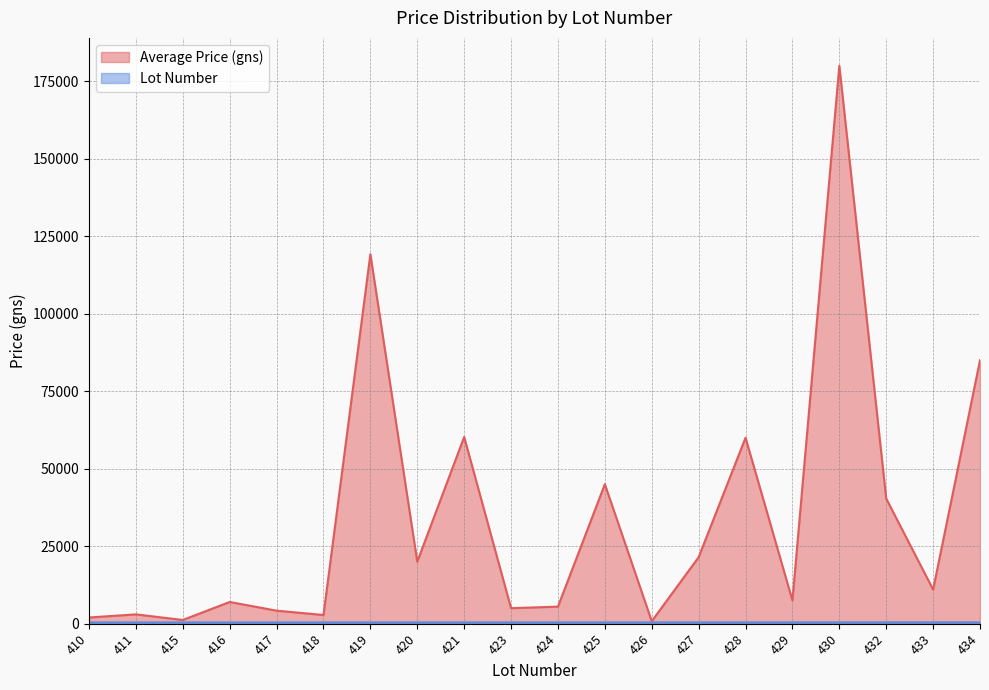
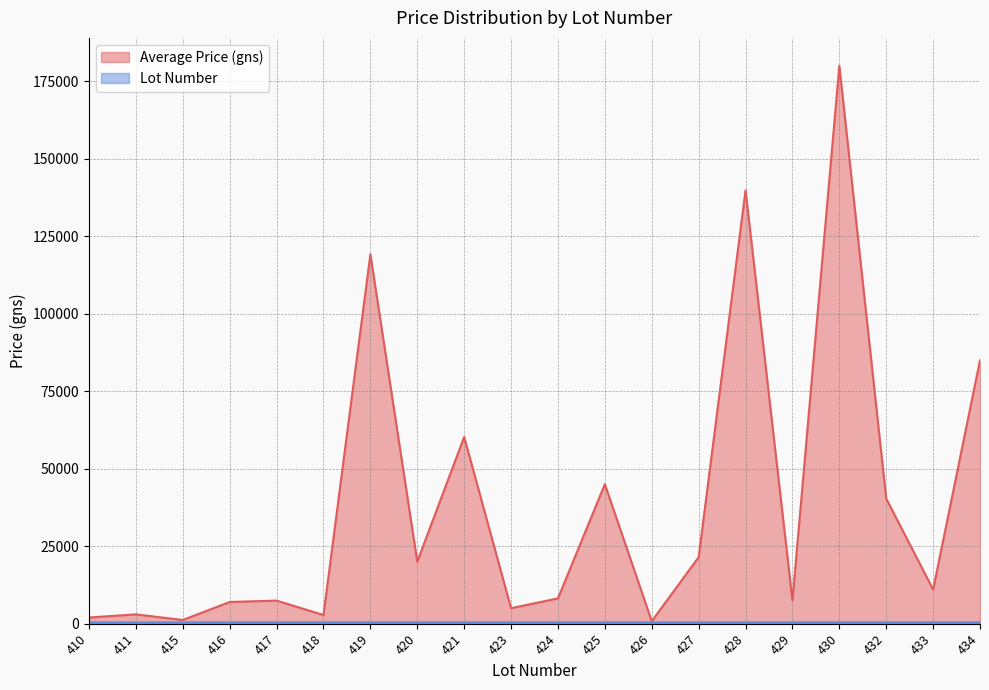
  {
    "Average Price (gns)": {
      "410": 2000,
      "411": 3000,
      "416": 7000,
-     "417": 4000,
+     "417": 7000,
      "418": 3000,
      "419": 119000,
      "420": 20000,
      "421": 60000,
      "423": 5000,
-     "424": 6000,
+     "424": 8000,
      "425": 45000,
      "427": 21000,
-     "428": 60000,
+     "428": 140000,
      "429": 8000,
      "430": 180000,
      "432": 40000,
      "433": 11000,
      "434": 85000
    },
    "Lot Number": {
      "410": 0,
      "411": 0,
      "416": 0,
      "417": 0,
      "418": 0,
      "419": 0,
      "420": 0,
      "421": 0,
      "423": 0,
      "424": 0,
      "425": 0,
      "427": 0,
      "428": 0,
      "429": 0,
      "430": 0,
      "432": 0,
      "433": 0,
      "434": 0
    }
  }
